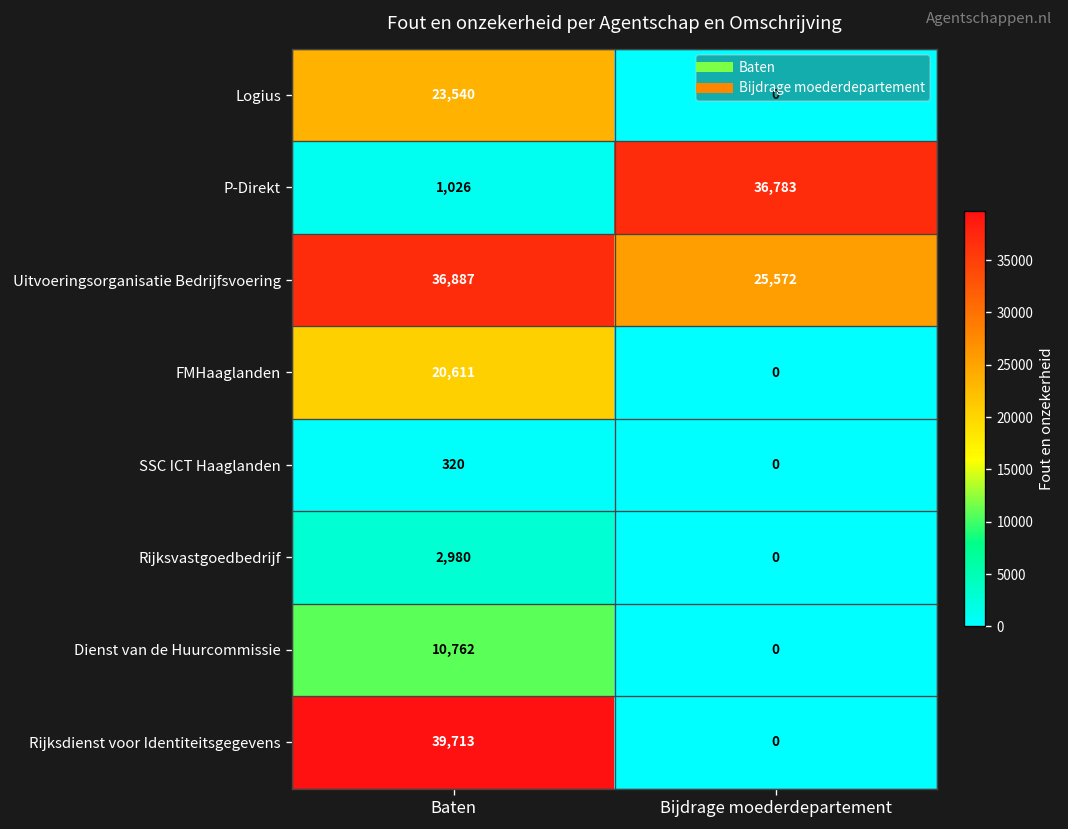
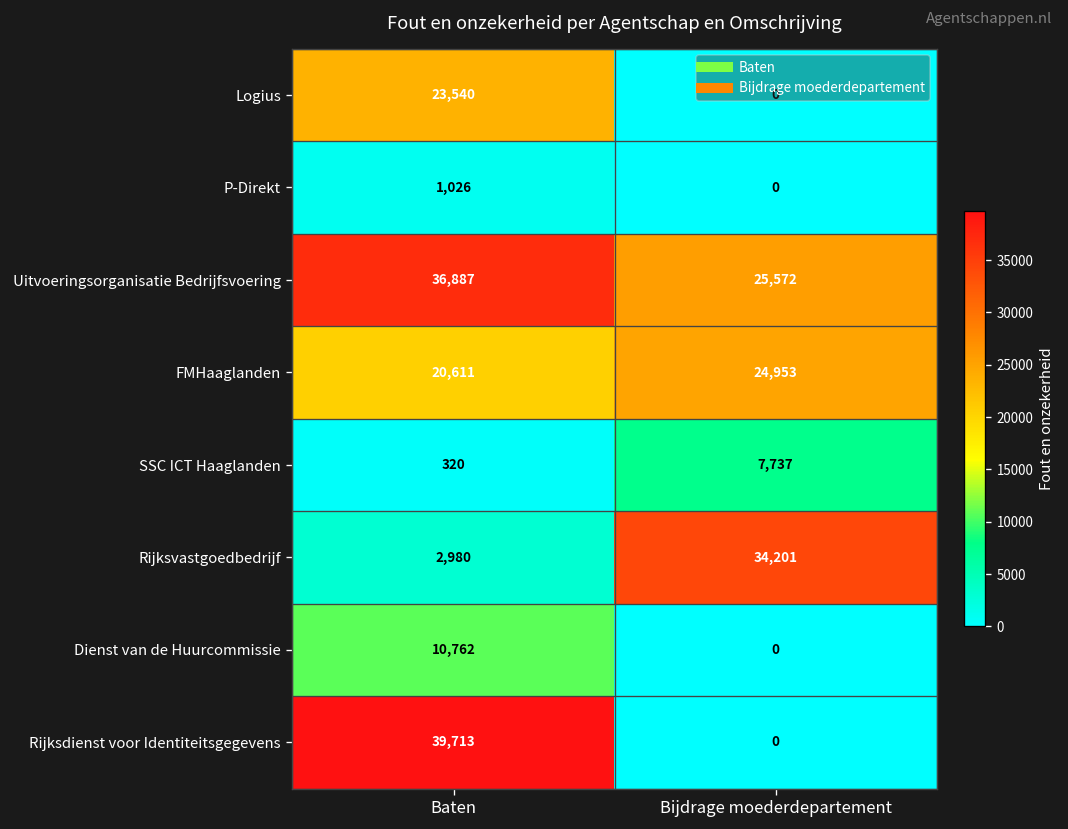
  {
    "Logius": {
      "Baten": "23,540"
    },
    "P-Direkt": {
      "Baten": "1,026",
-     "Bijdrage moederdepartement": "36,783"
+     "Bijdrage moederdepartement": "0"
    },
    "Uitvoeringsorganisatie Bedrijfsvoering": {
      "Baten": "36,887",
      "Bijdrage moederdepartement": "25,572"
    },
    "FMHaaglanden": {
      "Baten": "20,611",
-     "Bijdrage moederdepartement": "0"
+     "Bijdrage moederdepartement": "24,953"
    },
    "SSC ICT Haaglanden": {
      "Baten": "320",
-     "Bijdrage moederdepartement": "0"
+     "Bijdrage moederdepartement": "7,737"
    },
    "Rijksvastgoedbedrijf": {
      "Baten": "2,980",
-     "Bijdrage moederdepartement": "0"
+     "Bijdrage moederdepartement": "34,201"
    },
    "Dienst van de Huurcommissie": {
      "Baten": "10,762",
      "Bijdrage moederdepartement": "0"
    },
    "Rijksdienst voor Identiteitsgegevens": {
      "Baten": "39,713",
      "Bijdrage moederdepartement": "0"
    }
  }
